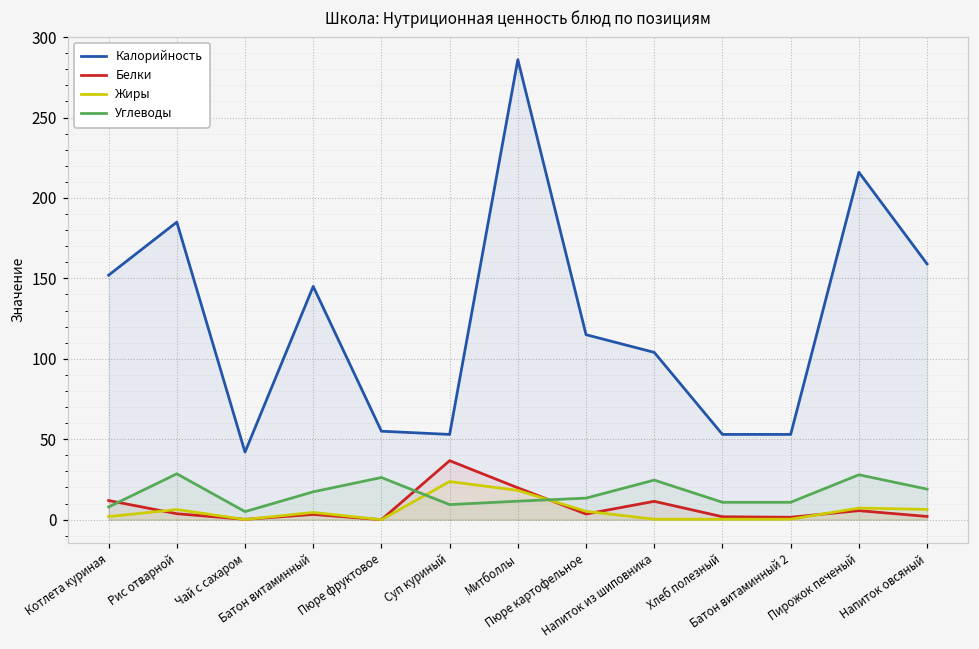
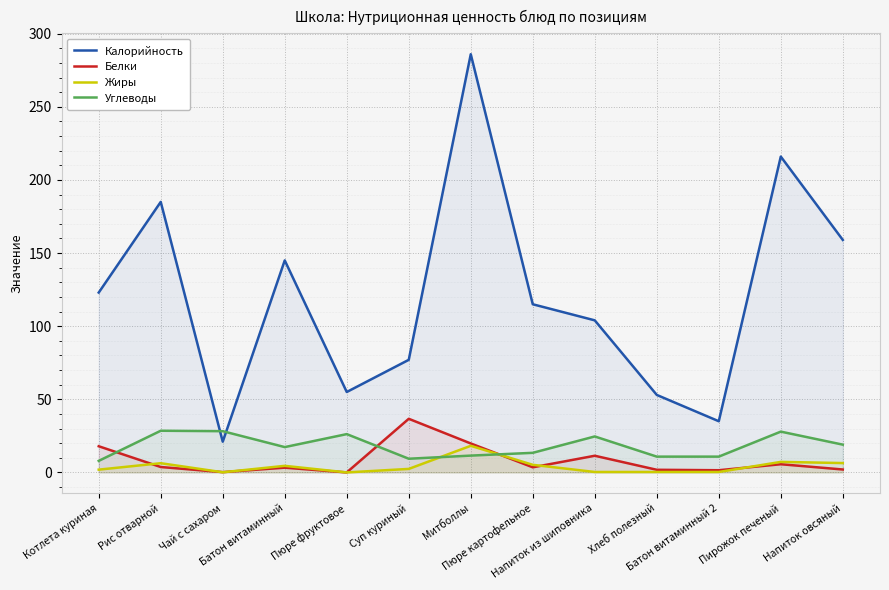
  {
    "Калорийность": {
-     "Котлета куриная": 152,
+     "Котлета куриная": 123,
      "Рис отварной": 185,
-     "Чай с сахаром": 42,
+     "Чай с сахаром": 21,
      "Батон витаминный": 145,
      "Пюре фруктовое": 55,
-     "Суп куриный": 53,
+     "Суп куриный": 77,
      "Митболлы": 286,
      "Пюре картофельное": 115,
      "Напиток из шиповника": 104,
      "Хлеб полезный": 53,
-     "Батон витаминный 2": 53,
+     "Батон витаминный 2": 35,
      "Пирожок печеный": 216,
      "Напиток овсяный": 159
    },
    "Белки": {
-     "Котлета куриная": 12,
+     "Котлета куриная": 18,
      "Рис отварной": 4,
      "Суп куриный": 37,
      "Напиток из шиповника": 11,
      "Напиток овсяный": 2
    },
    "Жиры": {
      "Котлета куриная": 2,
      "Рис отварной": 6,
-     "Суп куриный": 24,
+     "Суп куриный": 2,
      "Напиток из шиповника": 0,
      "Напиток овсяный": 6
    },
    "Углеводы": {
      "Котлета куриная": 8,
      "Рис отварной": 29,
-     "Чай с сахаром": 5,
+     "Чай с сахаром": 28,
      "Батон витаминный": 17,
      "Пюре фруктовое": 26,
      "Суп куриный": 9,
      "Митболлы": 12,
      "Пюре картофельное": 13,
      "Напиток из шиповника": 25,
      "Хлеб полезный": 11,
      "Батон витаминный 2": 11,
      "Пирожок печеный": 28,
      "Напиток овсяный": 19
    }
  }
